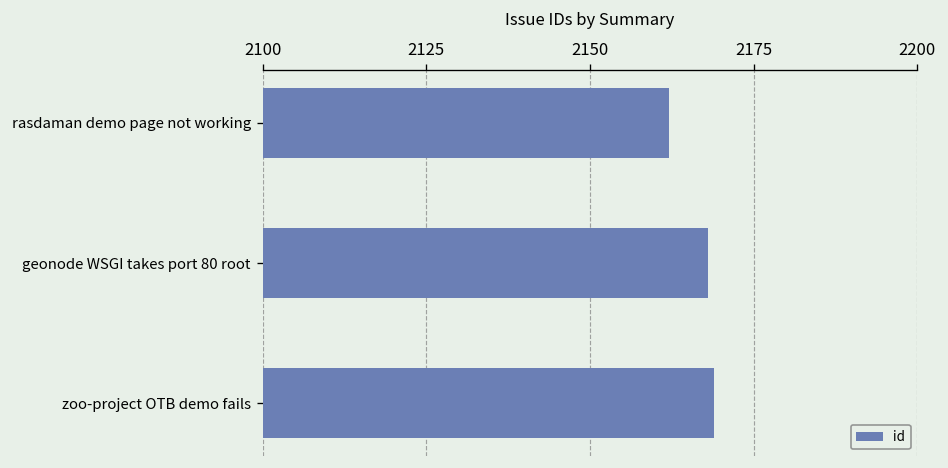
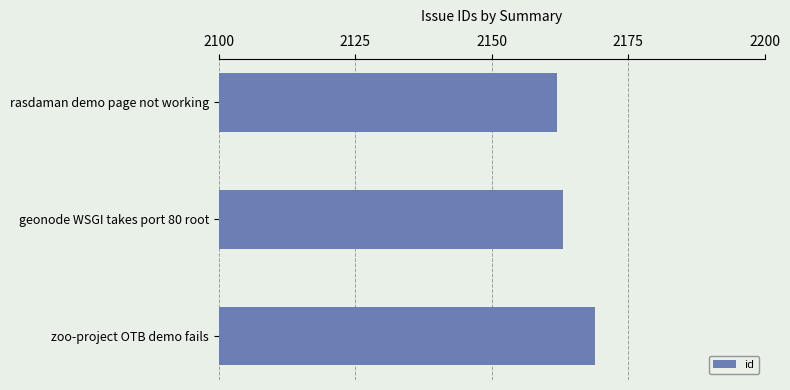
  {
    "rasdaman demo page not working": 2162,
-   "geonode WSGI takes port 80 root": 2168,
+   "geonode WSGI takes port 80 root": 2163,
    "zoo-project OTB demo fails": 2169
  }
